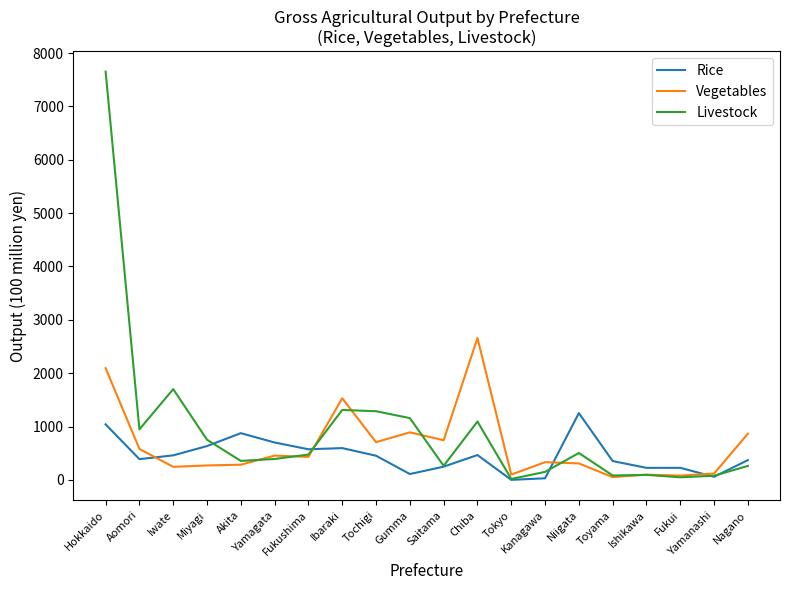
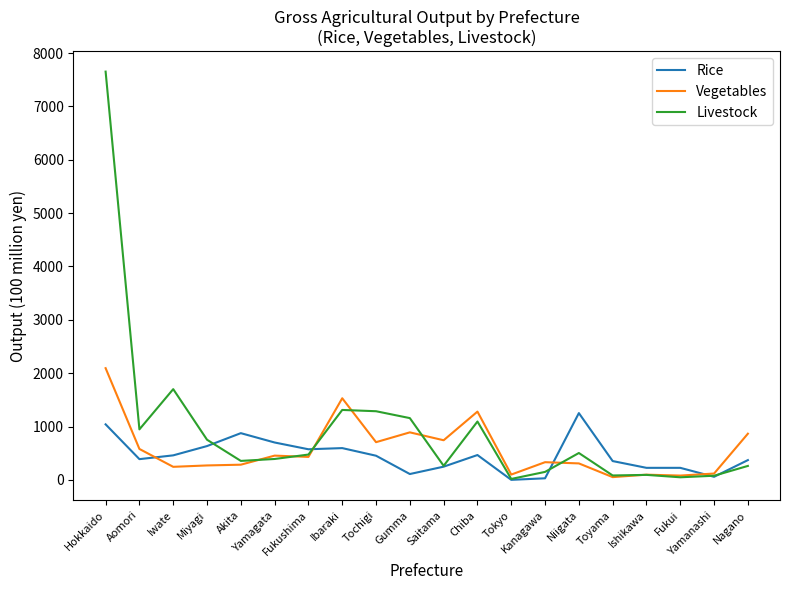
  {
    "Rice": {
      "Hokkaido": 1000,
      "Aomori": 400,
      "Iwate": 500,
      "Miyagi": 600,
      "Akita": 900,
      "Yamagata": 700,
      "Fukushima": 600,
      "Ibaraki": 600,
      "Tochigi": 500,
      "Gumma": 100,
      "Chiba": 500,
      "Kanagawa": 0,
      "Niigata": 1300,
      "Toyama": 400,
      "Ishikawa": 200,
      "Fukui": 200,
      "Nagano": 400
    },
    "Vegetables": {
      "Hokkaido": 2100,
      "Aomori": 600,
      "Iwate": 200,
      "Miyagi": 300,
      "Akita": 300,
      "Yamagata": 500,
      "Ibaraki": 1500,
      "Tochigi": 700,
      "Gumma": 900,
      "Saitama": 700,
-     "Chiba": 2700,
+     "Chiba": 1300,
      "Tokyo": 100,
      "Kanagawa": 300,
      "Niigata": 300,
      "Nagano": 900
    },
    "Livestock": {
      "Hokkaido": 7700,
      "Aomori": 900,
      "Iwate": 1700,
      "Miyagi": 800,
      "Akita": 400,
      "Yamagata": 400,
      "Ibaraki": 1300,
      "Tochigi": 1300,
      "Gumma": 1200,
      "Chiba": 1100,
      "Kanagawa": 200,
      "Niigata": 500,
      "Nagano": 300
    }
  }
